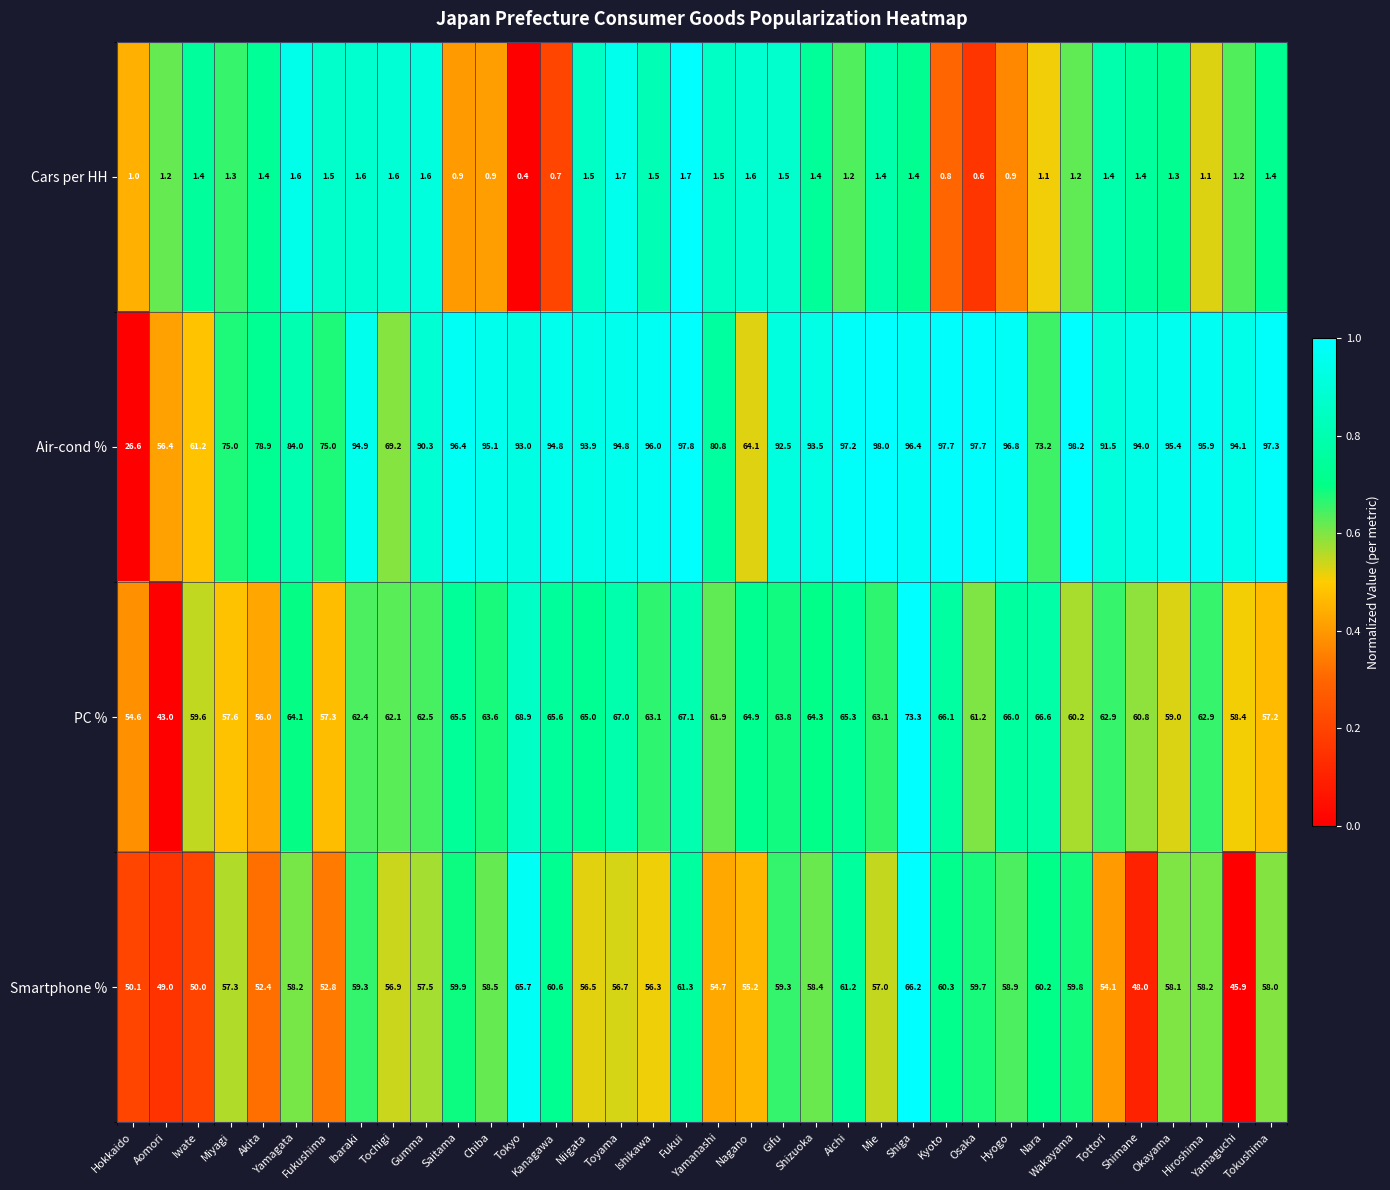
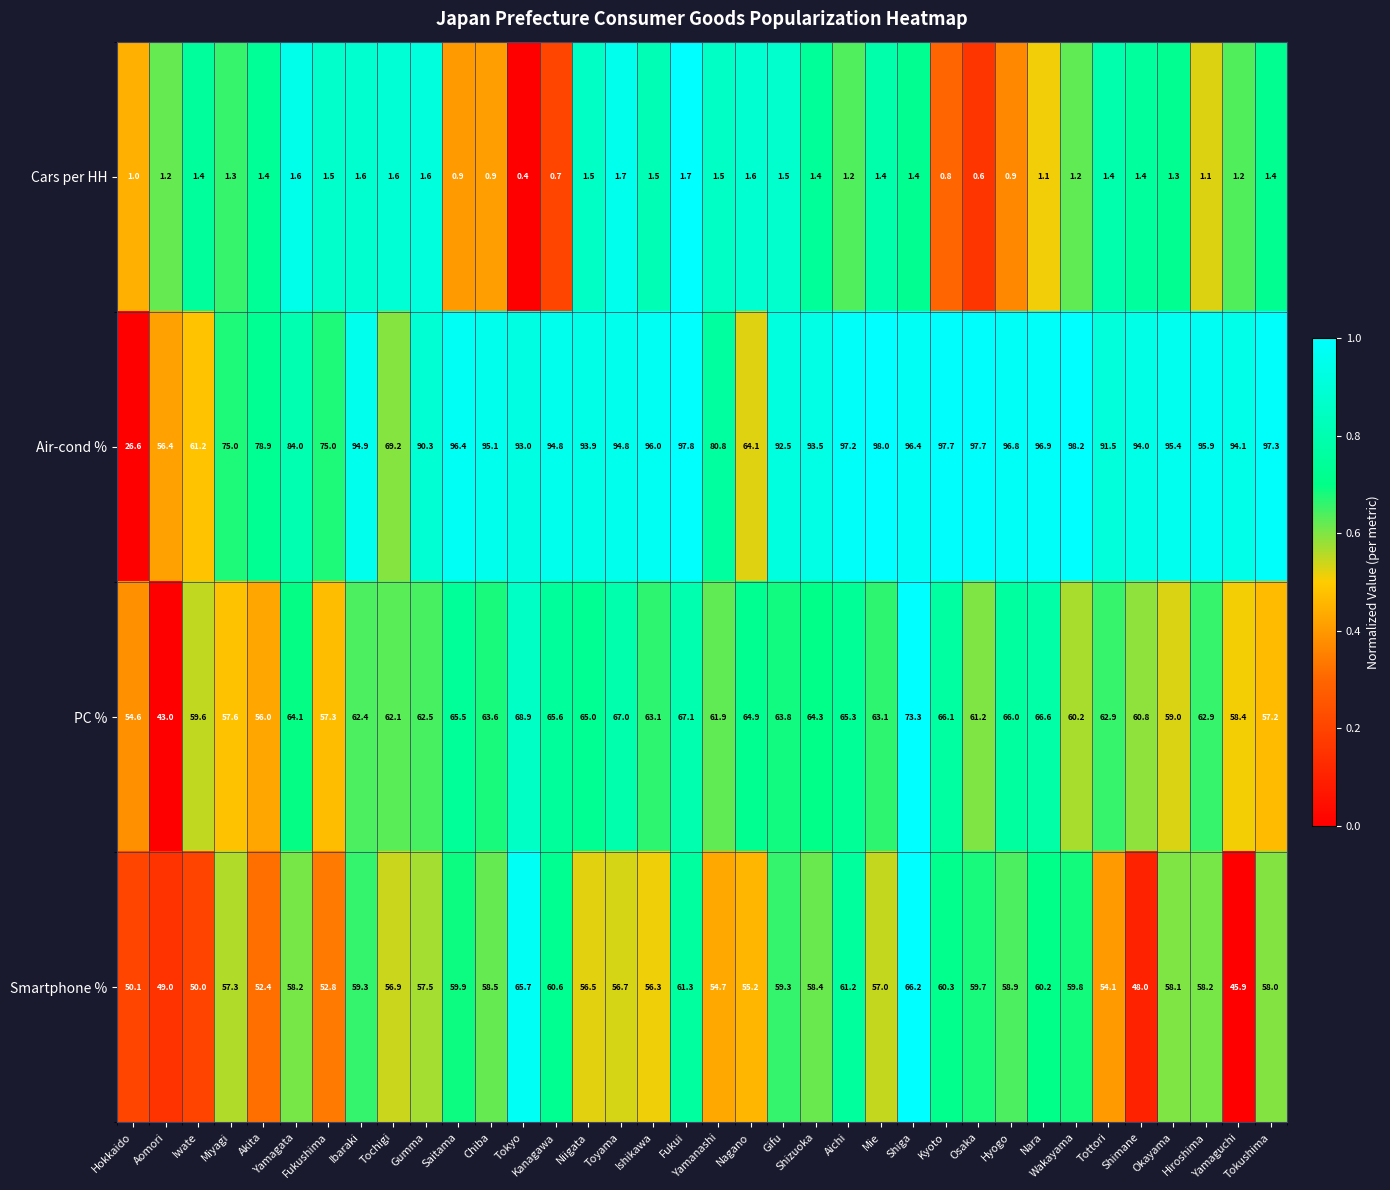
  {
    "Cars per HH": {
      "Hokkaido": 1.0,
      "Aomori": 1.2,
      "Iwate": 1.4,
      "Miyagi": 1.3,
      "Akita": 1.4,
      "Yamagata": 1.6,
      "Fukushima": 1.5,
      "Ibaraki": 1.6,
      "Tochigi": 1.6,
      "Gumma": 1.6,
      "Saitama": 0.9,
      "Chiba": 0.9,
      "Tokyo": 0.4,
      "Kanagawa": 0.7,
      "Niigata": 1.5,
      "Toyama": 1.7,
      "Ishikawa": 1.5,
      "Fukui": 1.7,
      "Yamanashi": 1.5,
      "Nagano": 1.6,
      "Gifu": 1.5,
      "Shizuoka": 1.4,
      "Aichi": 1.2,
      "Mie": 1.4,
      "Shiga": 1.4,
      "Kyoto": 0.8,
      "Osaka": 0.6,
      "Hyogo": 0.9,
      "Nara": 1.1,
      "Wakayama": 1.2,
      "Tottori": 1.4,
      "Shimane": 1.4,
      "Okayama": 1.3,
      "Hiroshima": 1.1,
      "Yamaguchi": 1.2,
      "Tokushima": 1.4
    },
    "Air-cond %": {
      "Hokkaido": 26.6,
      "Aomori": 56.4,
      "Iwate": 61.2,
      "Miyagi": 75.0,
      "Akita": 78.9,
      "Yamagata": 84.0,
      "Fukushima": 75.0,
      "Ibaraki": 94.9,
      "Tochigi": 69.2,
      "Gumma": 90.3,
      "Saitama": 96.4,
      "Chiba": 95.1,
      "Tokyo": 93.0,
      "Kanagawa": 94.8,
      "Niigata": 93.9,
      "Toyama": 94.8,
      "Ishikawa": 96.0,
      "Fukui": 97.8,
      "Yamanashi": 80.8,
      "Nagano": 64.1,
      "Gifu": 92.5,
      "Shizuoka": 93.5,
      "Aichi": 97.2,
      "Mie": 98.0,
      "Shiga": 96.4,
      "Kyoto": 97.7,
      "Osaka": 97.7,
      "Hyogo": 96.8,
-     "Nara": 73.2,
+     "Nara": 96.9,
      "Wakayama": 98.2,
      "Tottori": 91.5,
      "Shimane": 94.0,
      "Okayama": 95.4,
      "Hiroshima": 95.9,
      "Yamaguchi": 94.1,
      "Tokushima": 97.3
    },
    "PC %": {
      "Hokkaido": 54.6,
      "Aomori": 43.0,
      "Iwate": 59.6,
      "Miyagi": 57.6,
      "Akita": 56.0,
      "Yamagata": 64.1,
      "Fukushima": 57.3,
      "Ibaraki": 62.4,
      "Tochigi": 62.1,
      "Gumma": 62.5,
      "Saitama": 65.5,
      "Chiba": 63.6,
      "Tokyo": 68.9,
      "Kanagawa": 65.6,
      "Niigata": 65.0,
      "Toyama": 67.0,
      "Ishikawa": 63.1,
      "Fukui": 67.1,
      "Yamanashi": 61.9,
      "Nagano": 64.9,
      "Gifu": 63.8,
      "Shizuoka": 64.3,
      "Aichi": 65.3,
      "Mie": 63.1,
      "Shiga": 73.3,
      "Kyoto": 66.1,
      "Osaka": 61.2,
      "Hyogo": 66.0,
      "Nara": 66.6,
      "Wakayama": 60.2,
      "Tottori": 62.9,
      "Shimane": 60.8,
      "Okayama": 59.0,
      "Hiroshima": 62.9,
      "Yamaguchi": 58.4,
      "Tokushima": 57.2
    },
    "Smartphone %": {
      "Hokkaido": 50.1,
      "Aomori": 49.0,
      "Iwate": 50.0,
      "Miyagi": 57.3,
      "Akita": 52.4,
      "Yamagata": 58.2,
      "Fukushima": 52.8,
      "Ibaraki": 59.3,
      "Tochigi": 56.9,
      "Gumma": 57.5,
      "Saitama": 59.9,
      "Chiba": 58.5,
      "Tokyo": 65.7,
      "Kanagawa": 60.6,
      "Niigata": 56.5,
      "Toyama": 56.7,
      "Ishikawa": 56.3,
      "Fukui": 61.3,
      "Yamanashi": 54.7,
      "Nagano": 55.2,
      "Gifu": 59.3,
      "Shizuoka": 58.4,
      "Aichi": 61.2,
      "Mie": 57.0,
      "Shiga": 66.2,
      "Kyoto": 60.3,
      "Osaka": 59.7,
      "Hyogo": 58.9,
      "Nara": 60.2,
      "Wakayama": 59.8,
      "Tottori": 54.1,
      "Shimane": 48.0,
      "Okayama": 58.1,
      "Hiroshima": 58.2,
      "Yamaguchi": 45.9,
      "Tokushima": 58.0
    }
  }
